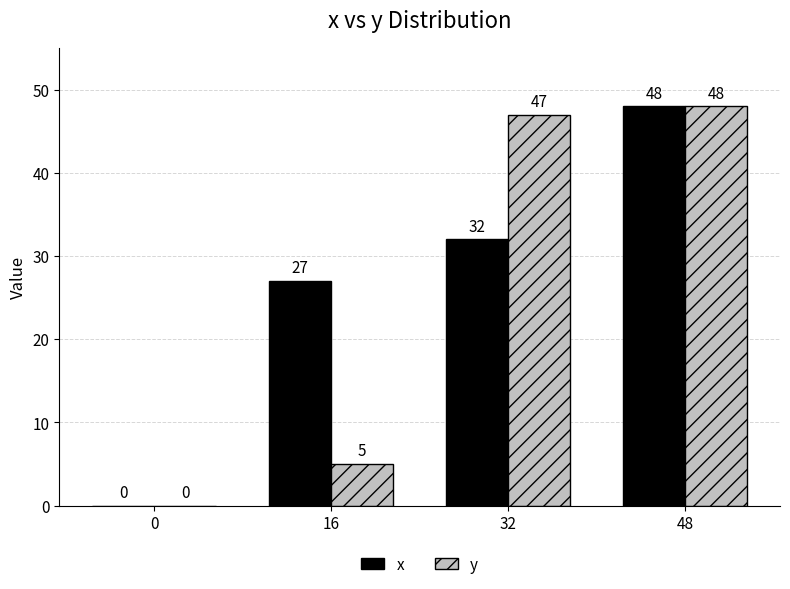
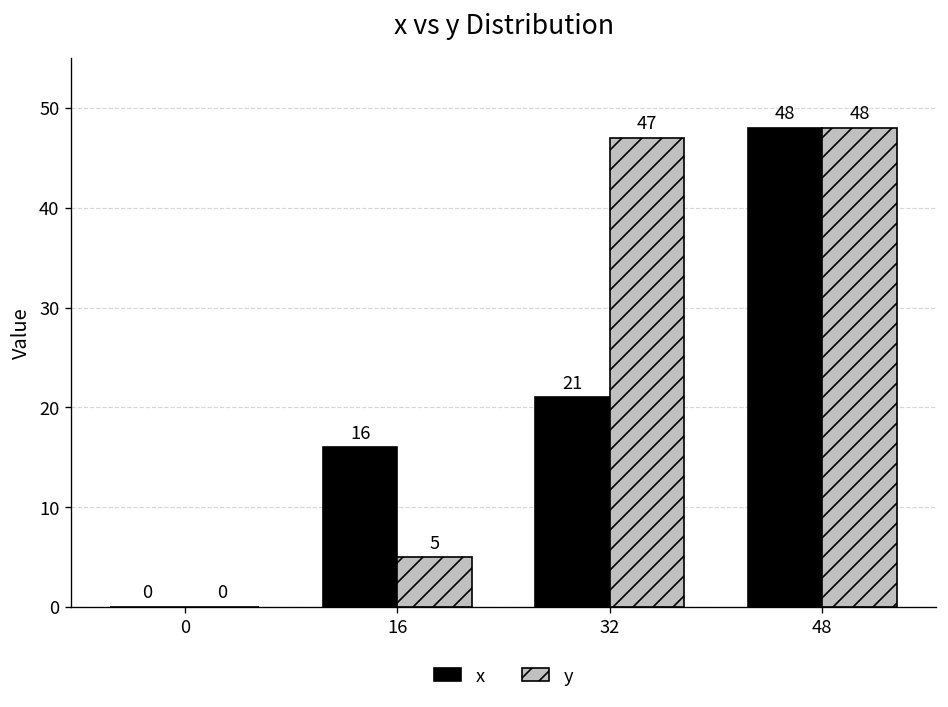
  {
    "x": {
      "0": 0,
-     "16": 27,
-     "32": 32,
+     "16": 16,
+     "32": 21,
      "48": 48
    },
    "y": {
      "0": 0,
      "16": 5,
      "32": 47,
      "48": 48
    }
  }
